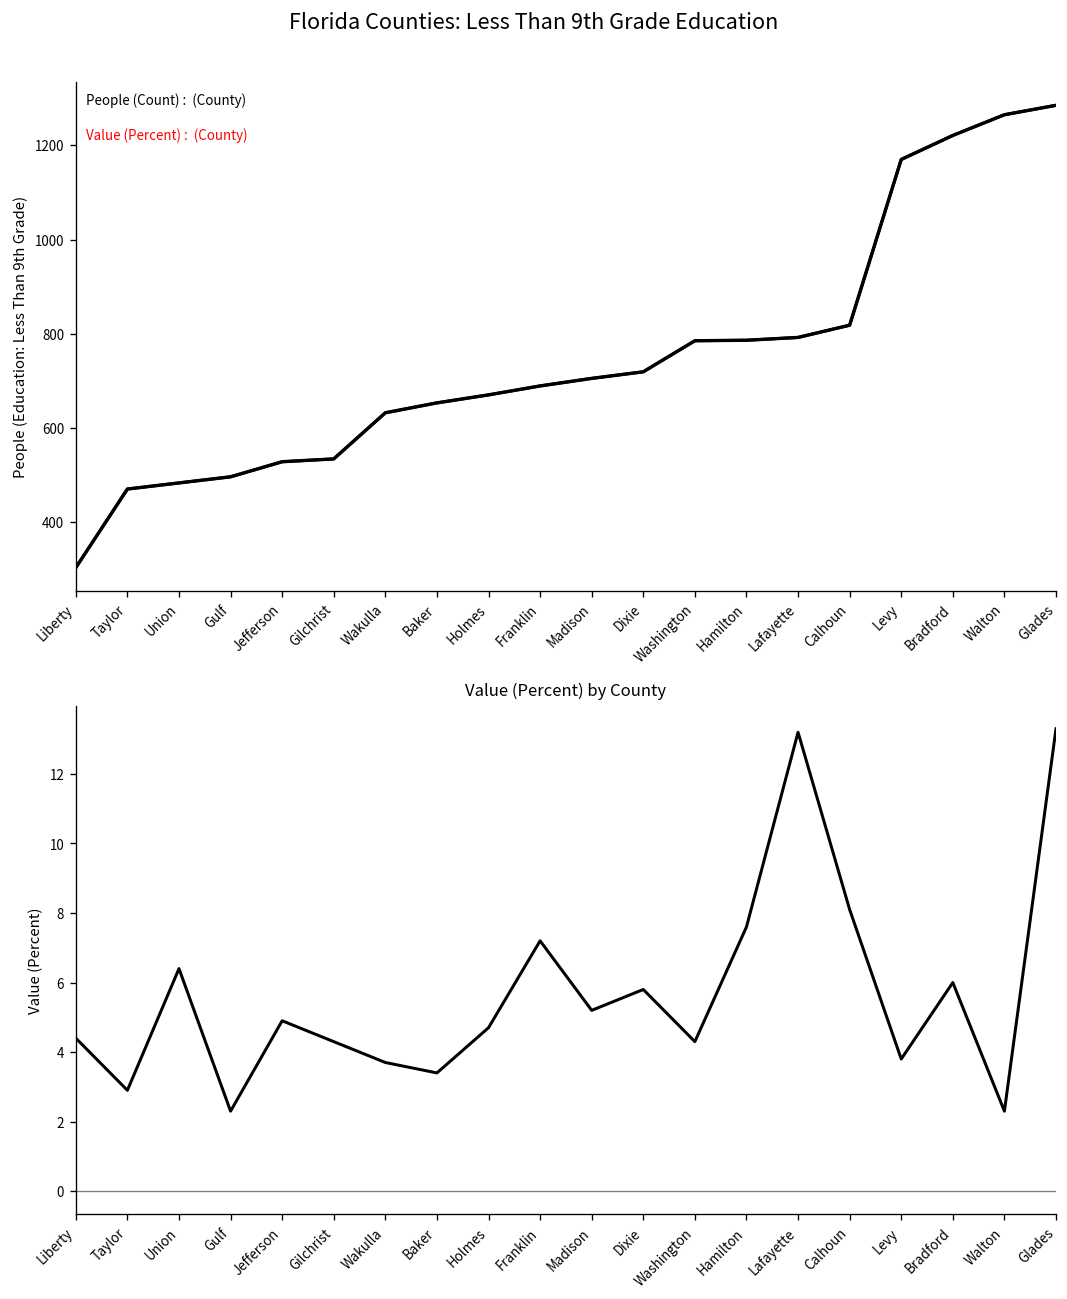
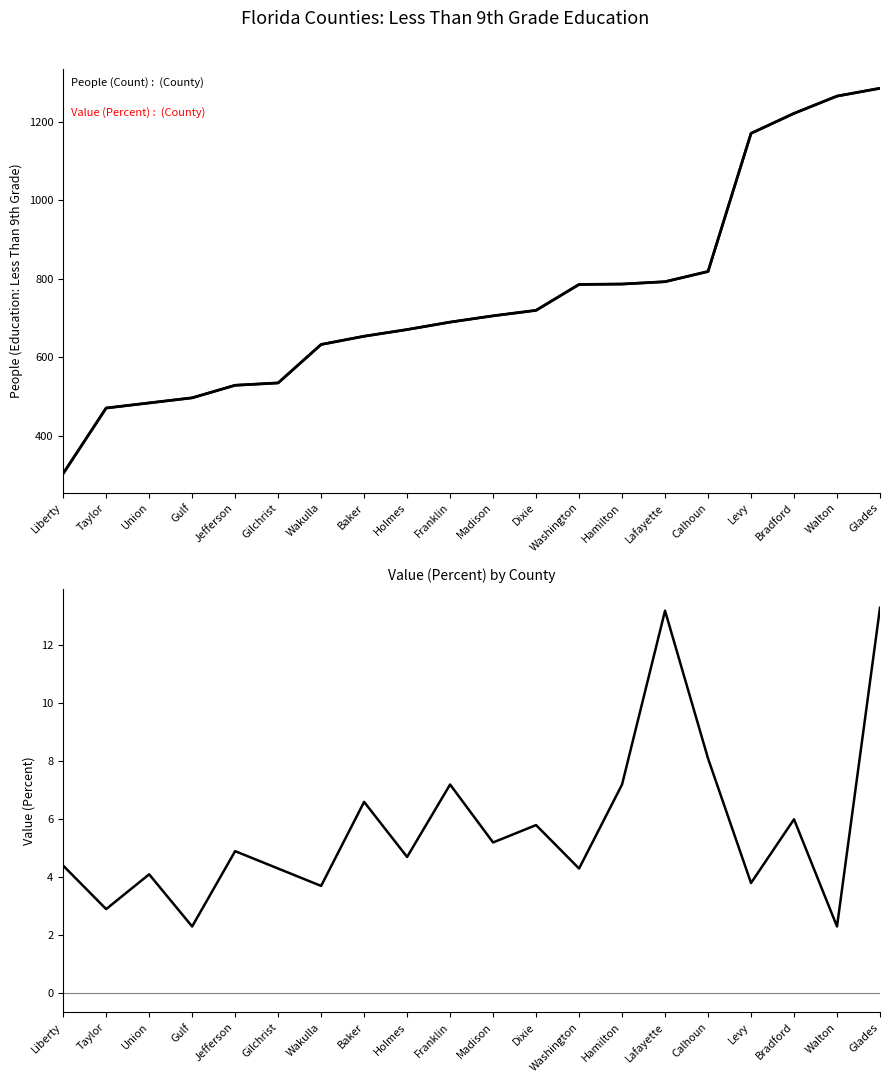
  {
    "Value (Percent) by County": {
      "Liberty": 4.4,
      "Taylor": 2.9,
-     "Union": 6.4,
+     "Union": 4.1,
      "Gulf": 2.3,
      "Jefferson": 4.9,
      "Gilchrist": 4.3,
      "Wakulla": 3.7,
-     "Baker": 3.4,
+     "Baker": 6.6,
      "Holmes": 4.7,
      "Franklin": 7.2,
      "Madison": 5.2,
      "Dixie": 5.8,
      "Washington": 4.3,
-     "Hamilton": 7.6,
+     "Hamilton": 7.2,
      "Lafayette": 13.2,
      "Calhoun": 8.1,
      "Levy": 3.8,
      "Bradford": 6.0,
      "Walton": 2.3,
      "Glades": 13.3
    }
  }
